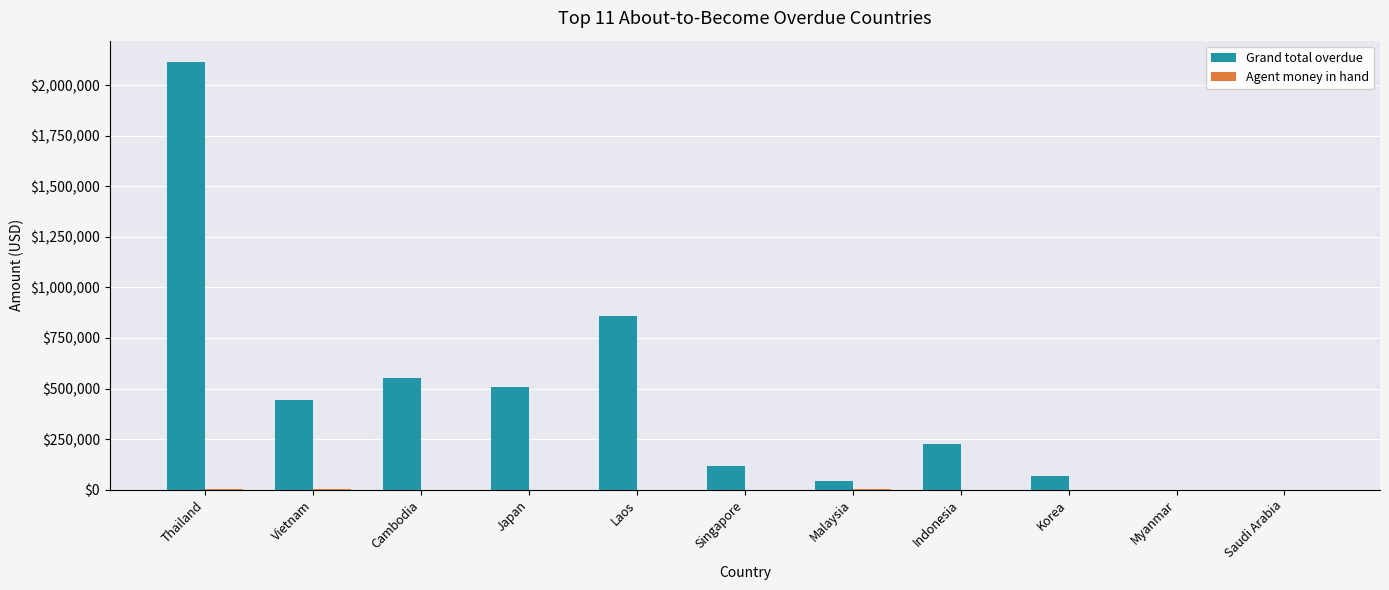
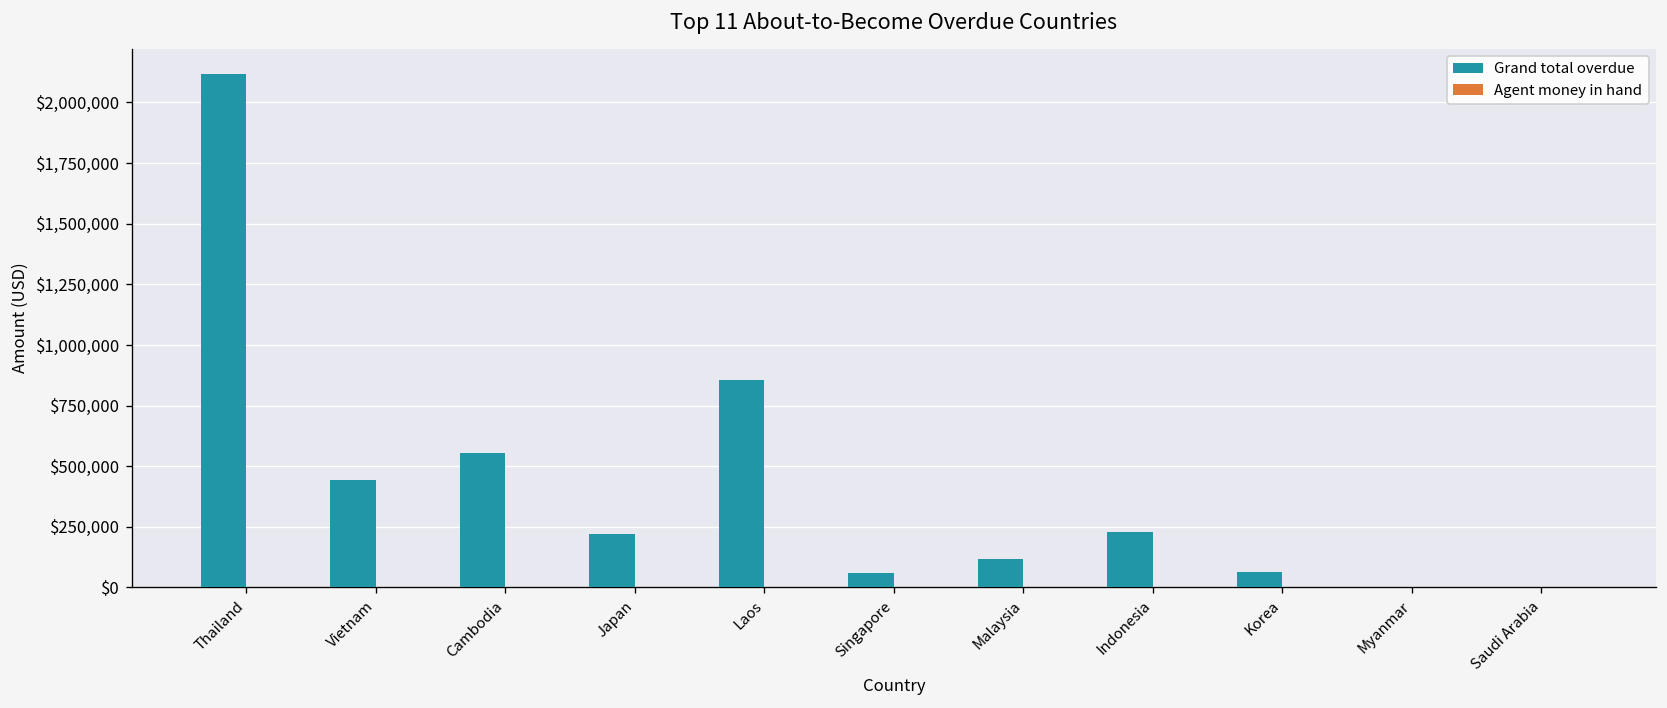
  {
    "Grand total overdue": {
      "Thailand": "$2,120,000",
      "Vietnam": "$440,000",
      "Cambodia": "$550,000",
-     "Japan": "$510,000",
+     "Japan": "$220,000",
      "Laos": "$860,000",
-     "Singapore": "$120,000",
-     "Malaysia": "$40,000",
+     "Singapore": "$60,000",
+     "Malaysia": "$120,000",
      "Indonesia": "$230,000",
      "Korea": "$70,000",
      "Myanmar": "$0",
      "Saudi Arabia": "$0"
    },
    "Agent money in hand": {
      "Cambodia": "$0",
      "Japan": "$0",
      "Laos": "$0",
      "Korea": "$0",
      "Myanmar": "$0",
      "Saudi Arabia": "$0"
    }
  }
